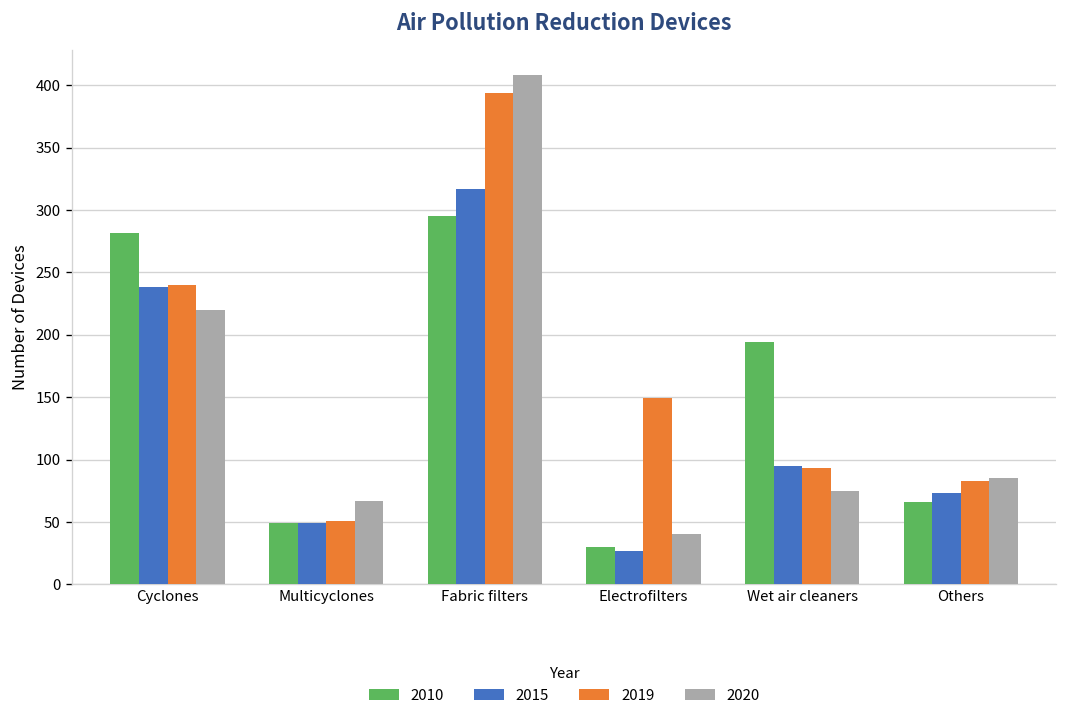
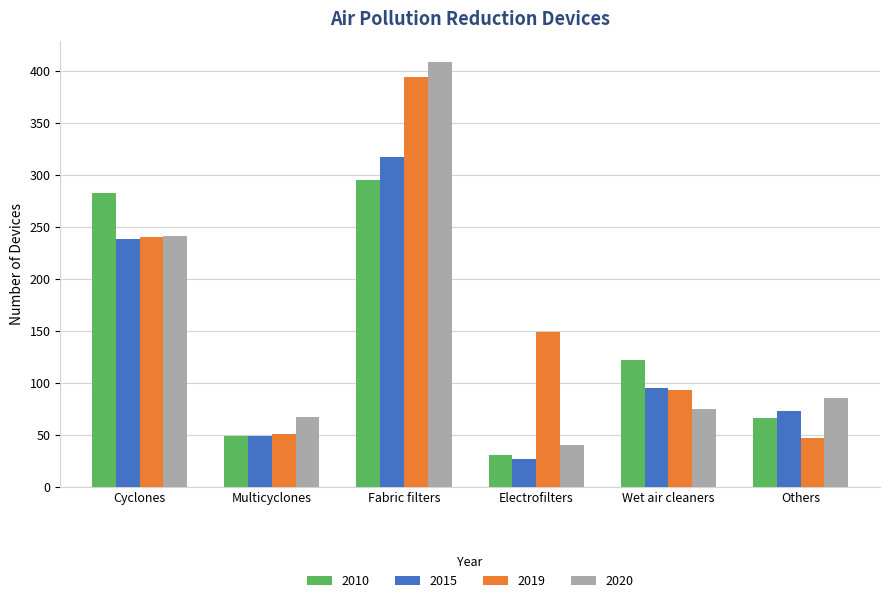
  {
    "2010": {
      "Cyclones": 282,
      "Multicyclones": 49,
      "Fabric filters": 295,
      "Electrofilters": 30,
-     "Wet air cleaners": 194,
+     "Wet air cleaners": 122,
      "Others": 66
    },
    "2015": {
      "Cyclones": 238,
      "Multicyclones": 49,
      "Fabric filters": 317,
      "Electrofilters": 27,
      "Wet air cleaners": 95,
      "Others": 73
    },
    "2019": {
      "Cyclones": 240,
      "Multicyclones": 51,
      "Fabric filters": 394,
      "Electrofilters": 149,
      "Wet air cleaners": 93,
-     "Others": 83
+     "Others": 47
    },
    "2020": {
-     "Cyclones": 220,
+     "Cyclones": 241,
      "Multicyclones": 67,
      "Fabric filters": 408,
      "Electrofilters": 40,
      "Wet air cleaners": 75,
      "Others": 85
    }
  }
